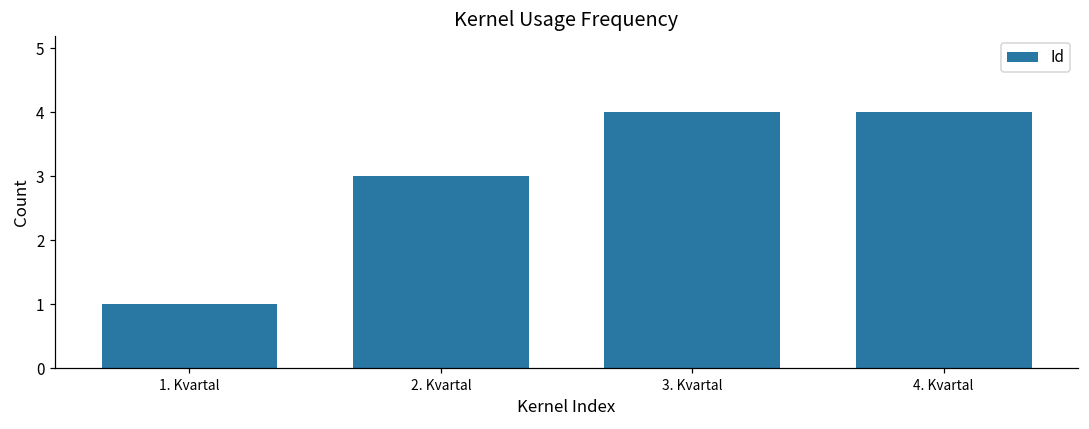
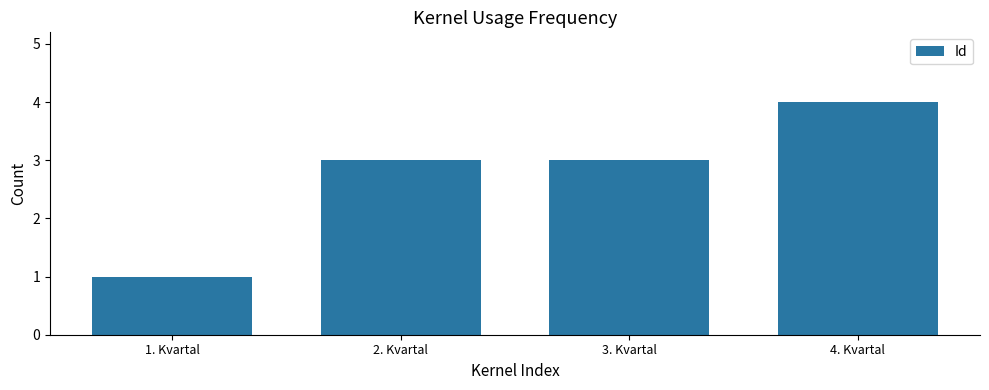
  {
    "1. Kvartal": 1,
    "2. Kvartal": 3,
-   "3. Kvartal": 4,
+   "3. Kvartal": 3,
    "4. Kvartal": 4
  }
